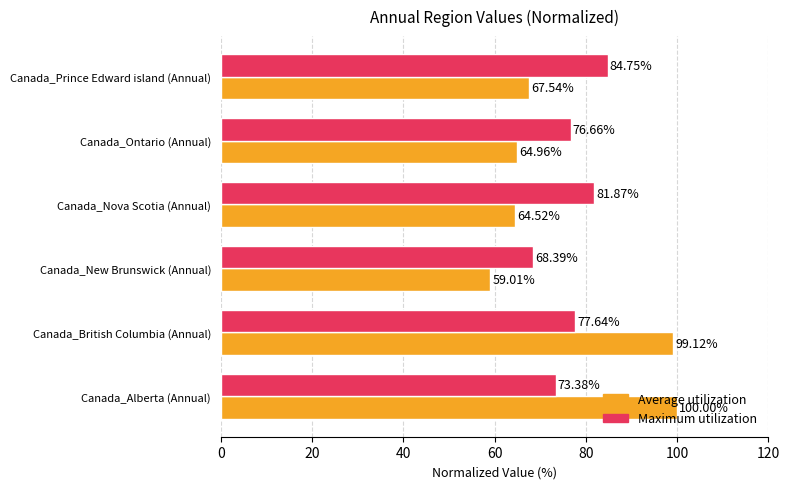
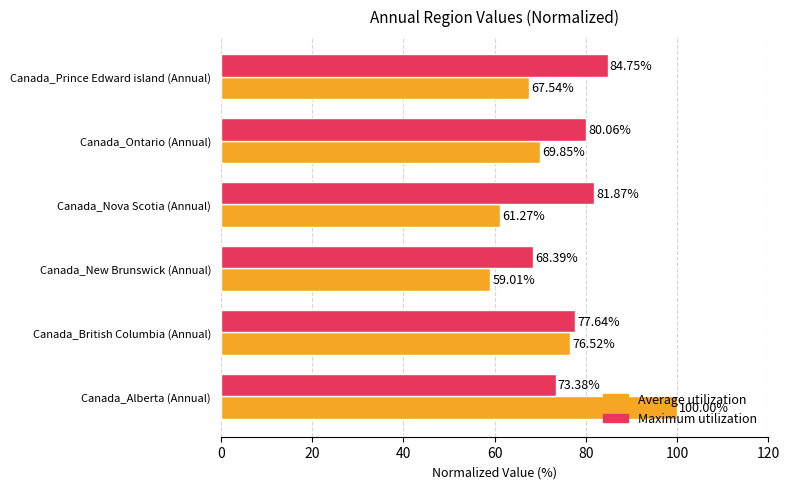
  {
    "Average utilization": {
      "Canada_Prince Edward island (Annual)": "67.54%",
-     "Canada_Ontario (Annual)": "64.96%",
-     "Canada_Nova Scotia (Annual)": "64.52%",
+     "Canada_Ontario (Annual)": "69.85%",
+     "Canada_Nova Scotia (Annual)": "61.27%",
      "Canada_New Brunswick (Annual)": "59.01%",
-     "Canada_British Columbia (Annual)": "99.12%",
+     "Canada_British Columbia (Annual)": "76.52%",
      "Canada_Alberta (Annual)": "100.00%"
    },
    "Maximum utilization": {
      "Canada_Prince Edward island (Annual)": "84.75%",
-     "Canada_Ontario (Annual)": "76.66%",
+     "Canada_Ontario (Annual)": "80.06%",
      "Canada_Nova Scotia (Annual)": "81.87%",
      "Canada_New Brunswick (Annual)": "68.39%",
      "Canada_British Columbia (Annual)": "77.64%",
      "Canada_Alberta (Annual)": "73.38%"
    }
  }
